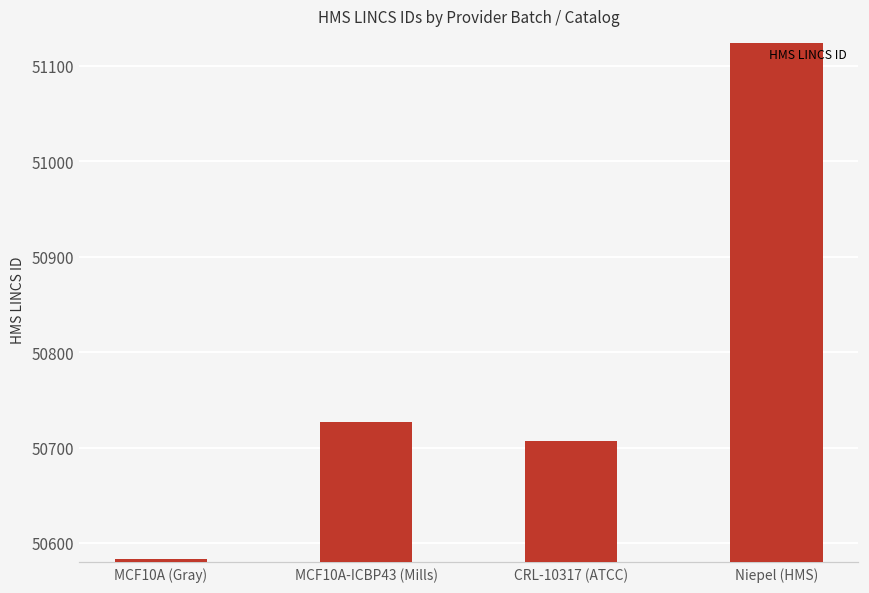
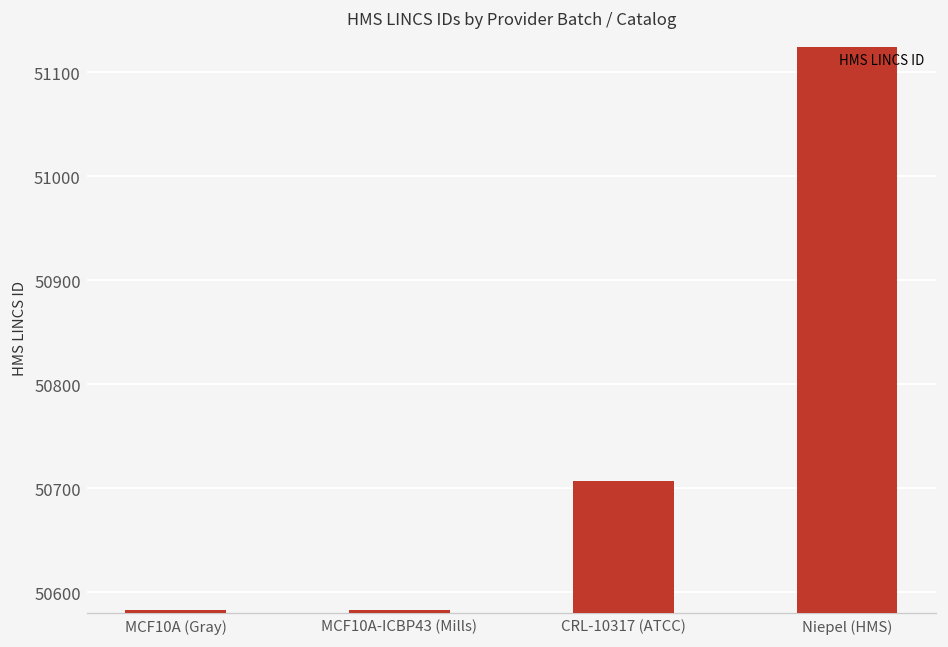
  {
    "MCF10A (Gray)": 50580,
-   "MCF10A-ICBP43 (Mills)": 50730,
+   "MCF10A-ICBP43 (Mills)": 50580,
    "CRL-10317 (ATCC)": 50710,
    "Niepel (HMS)": 51120
  }
